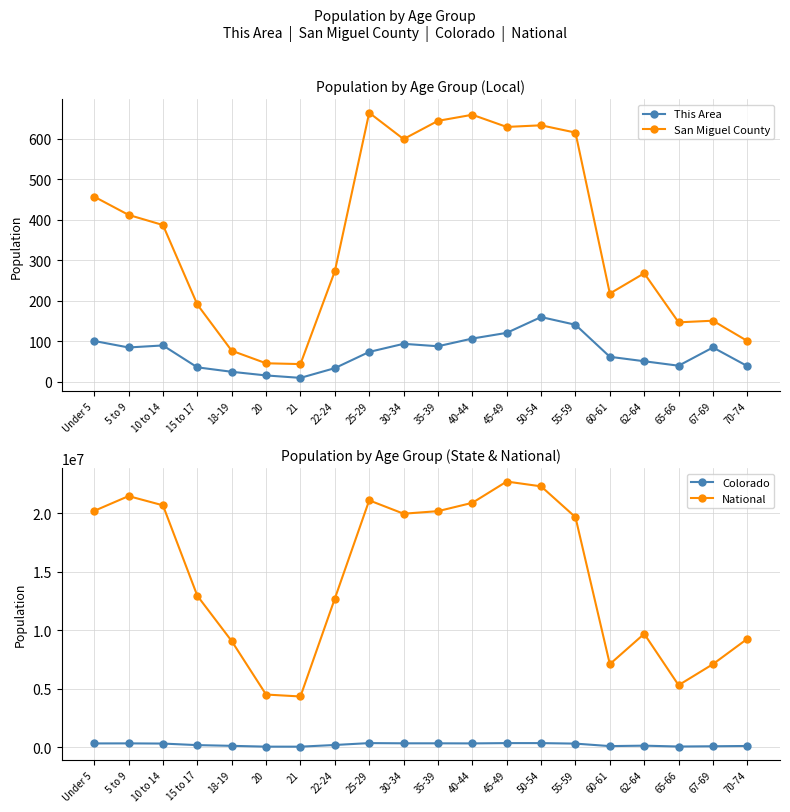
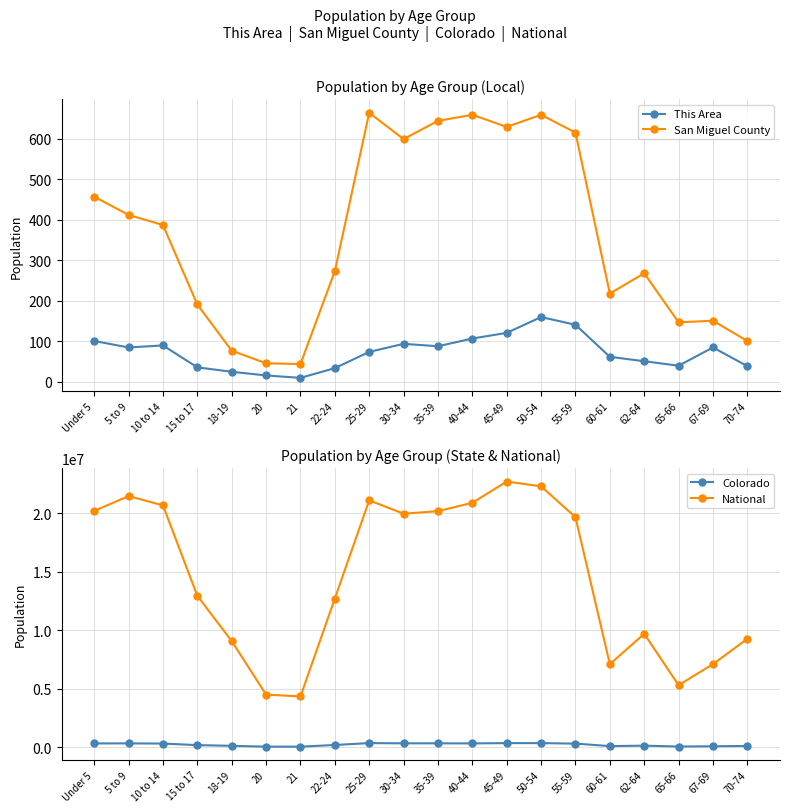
  {
    "Population by Age Group (Local)": {
      "This Area": {
        "Under 5": 100,
        "5 to 9": 90,
        "10 to 14": 90,
        "15 to 17": 40,
        "18-19": 30,
        "20": 20,
        "21": 10,
        "22-24": 30,
        "25-29": 70,
        "30-34": 90,
        "35-39": 90,
        "40-44": 110,
        "45-49": 120,
        "50-54": 160,
        "55-59": 140,
        "60-61": 60,
        "62-64": 50,
        "65-66": 40,
        "67-69": 90,
        "70-74": 40
      },
      "San Miguel County": {
        "Under 5": 460,
        "5 to 9": 410,
        "10 to 14": 390,
        "15 to 17": 190,
        "18-19": 80,
        "20": 50,
        "21": 40,
        "22-24": 270,
        "25-29": 660,
        "30-34": 600,
        "35-39": 640,
        "40-44": 660,
        "45-49": 630,
-       "50-54": 630,
+       "50-54": 660,
        "55-59": 620,
        "60-61": 220,
        "62-64": 270,
        "65-66": 150,
        "67-69": 150,
        "70-74": 100
      }
    },
    "Population by Age Group (State & National)": {
      "Colorado": {
        "Under 5": 300000,
        "5 to 9": 300000,
        "10 to 14": 300000,
        "15 to 17": 200000,
        "18-19": 100000,
        "20": 100000,
        "21": 100000,
        "22-24": 200000,
        "25-29": 400000,
        "30-34": 400000,
        "35-39": 400000,
        "40-44": 300000,
        "45-49": 400000,
        "50-54": 400000,
        "55-59": 300000,
        "60-61": 100000,
        "62-64": 200000,
        "65-66": 100000,
        "67-69": 100000,
        "70-74": 100000
      },
      "National": {
        "Under 5": 20200000,
        "5 to 9": 21500000,
        "10 to 14": 20700000,
        "15 to 17": 13000000,
        "18-19": 9100000,
        "20": 4500000,
        "21": 4400000,
        "22-24": 12700000,
        "25-29": 21100000,
        "30-34": 20000000,
        "35-39": 20200000,
        "40-44": 20900000,
        "45-49": 22700000,
        "50-54": 22300000,
        "55-59": 19700000,
        "60-61": 7100000,
        "62-64": 9700000,
        "65-66": 5300000,
        "67-69": 7100000,
        "70-74": 9300000
      }
    }
  }
